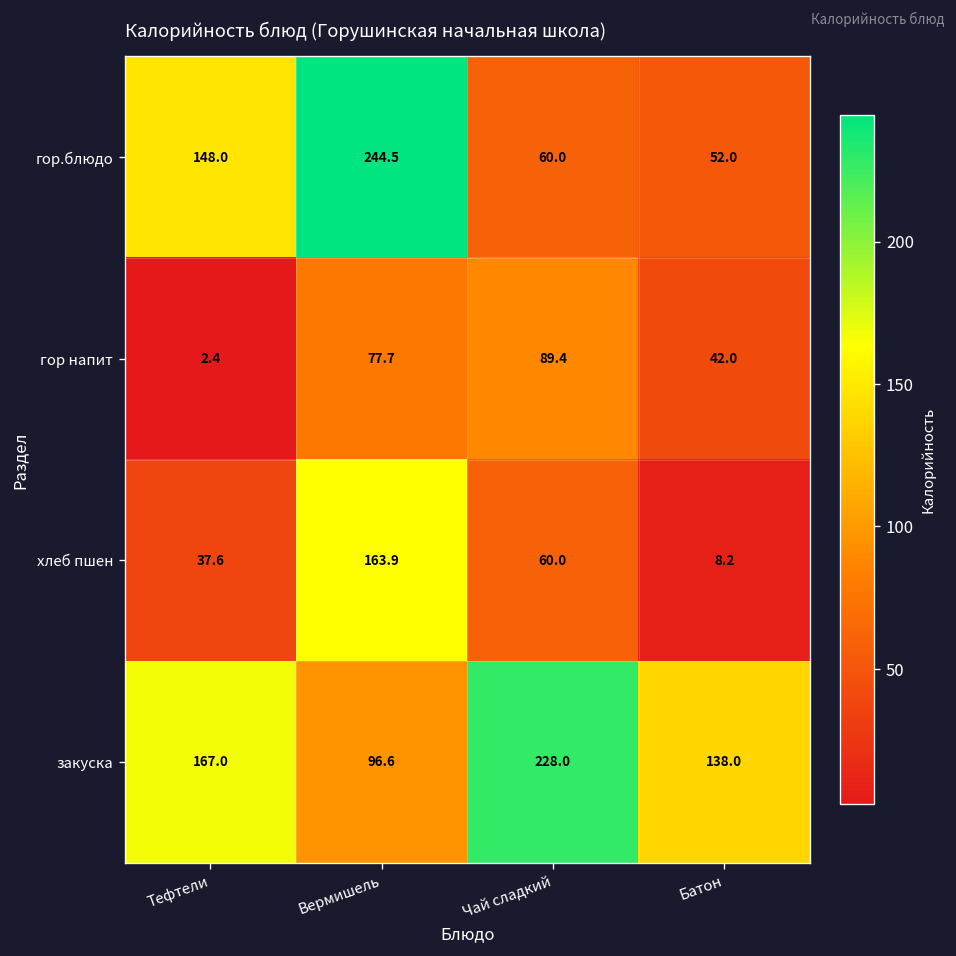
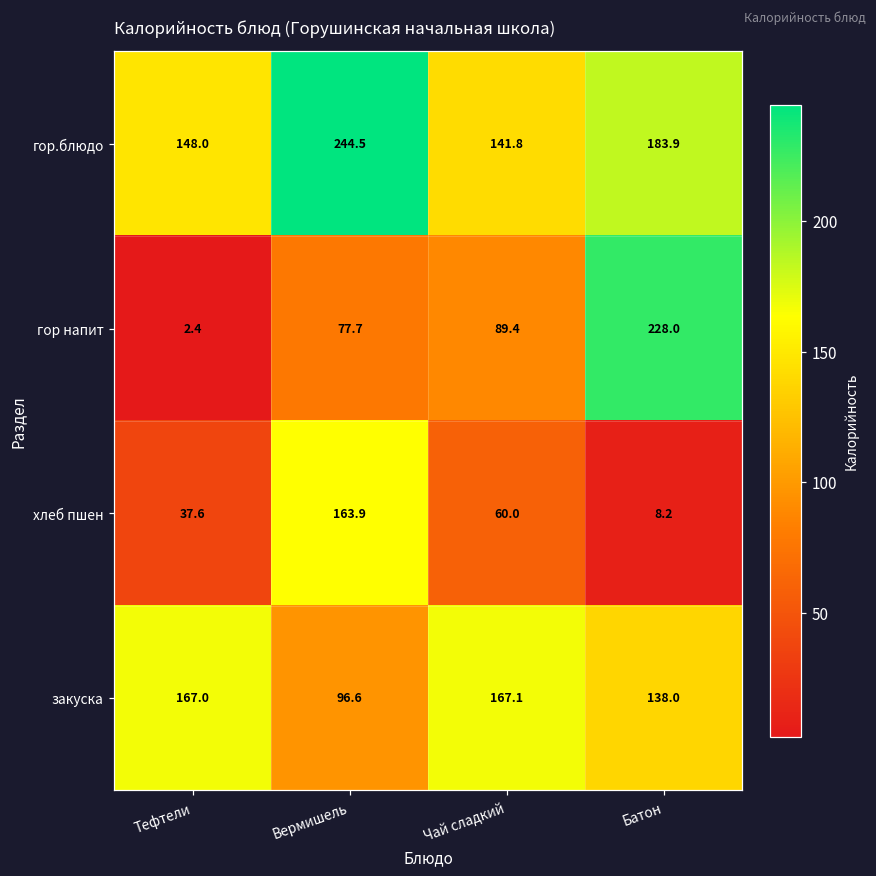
  {
    "гор.блюдо": {
      "Тефтели": 148.0,
      "Вермишель": 244.5,
-     "Чай сладкий": 60.0,
-     "Батон": 52.0
+     "Чай сладкий": 141.8,
+     "Батон": 183.9
    },
    "гор напит": {
      "Тефтели": 2.4,
      "Вермишель": 77.7,
      "Чай сладкий": 89.4,
-     "Батон": 42.0
+     "Батон": 228.0
    },
    "хлеб пшен": {
      "Тефтели": 37.6,
      "Вермишель": 163.9,
      "Чай сладкий": 60.0,
      "Батон": 8.2
    },
    "закуска": {
      "Тефтели": 167.0,
      "Вермишель": 96.6,
-     "Чай сладкий": 228.0,
+     "Чай сладкий": 167.1,
      "Батон": 138.0
    }
  }
